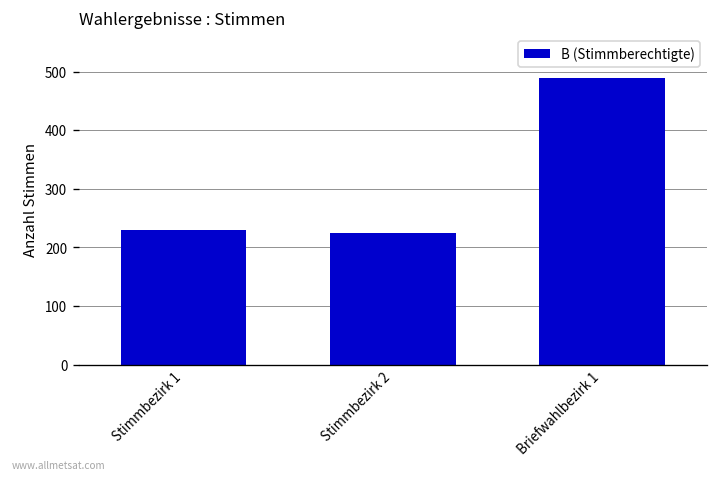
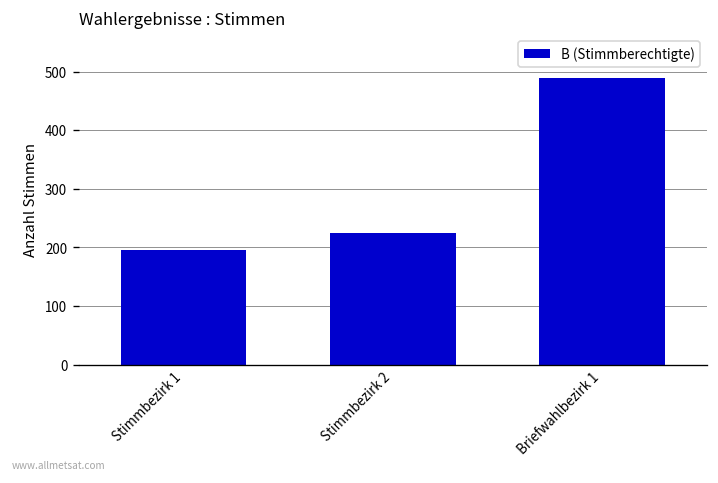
  {
-   "Stimmbezirk 1": 230,
+   "Stimmbezirk 1": 200,
    "Stimmbezirk 2": 220,
    "Briefwahlbezirk 1": 490
  }
